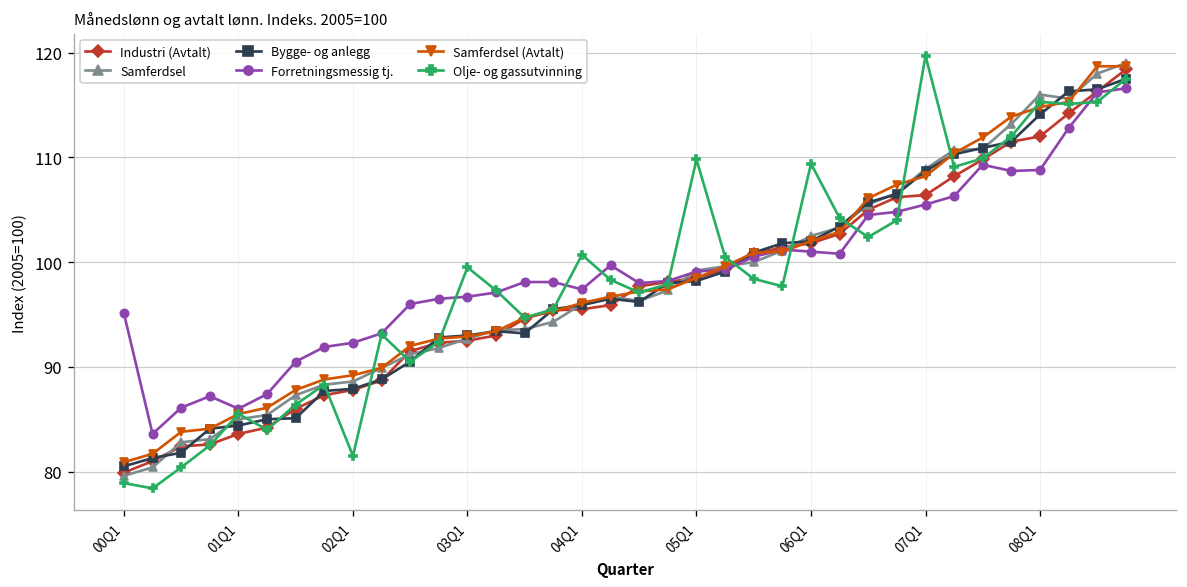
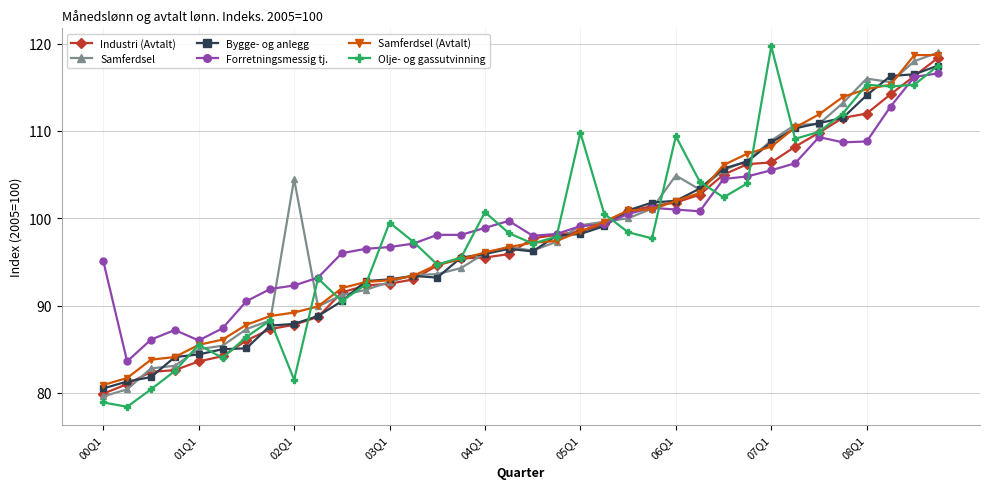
  {
    "Samferdsel": {
      "00Q1": 80,
      "01Q1": 85,
-     "02Q1": 89,
-     "06Q1": 103,
+     "02Q1": 105,
+     "06Q1": 105,
      "08Q1": 116
    },
    "Bygge- og anlegg": {
      "00Q1": 81,
      "01Q1": 84,
      "05Q1": 98,
      "08Q1": 114
    },
    "Forretningsmessig tj.": {
      "00Q1": 95,
      "01Q1": 86,
      "02Q1": 92,
      "03Q1": 97,
-     "04Q1": 97,
+     "04Q1": 99,
      "06Q1": 101,
      "07Q1": 106,
      "08Q1": 109
    },
    "Olje- og gassutvinning": {
      "00Q1": 79,
      "02Q1": 82,
      "03Q1": 100,
      "04Q1": 101,
      "05Q1": 110,
      "06Q1": 109,
      "07Q1": 120,
      "08Q1": 115
    }
  }
